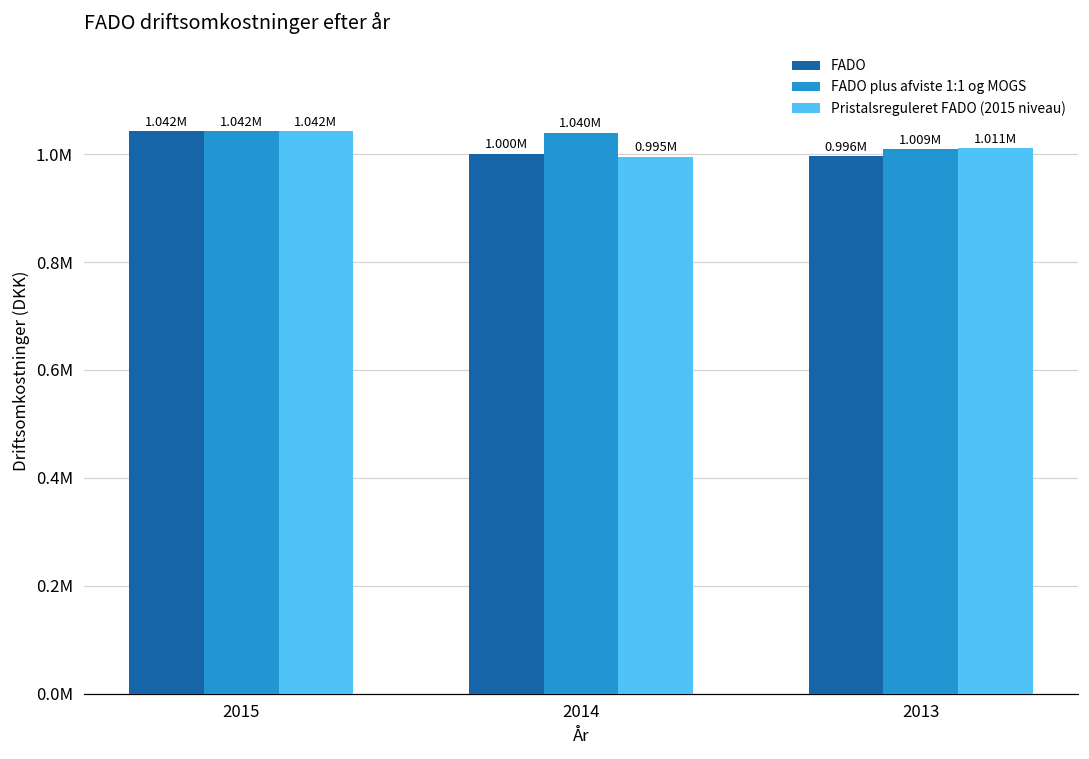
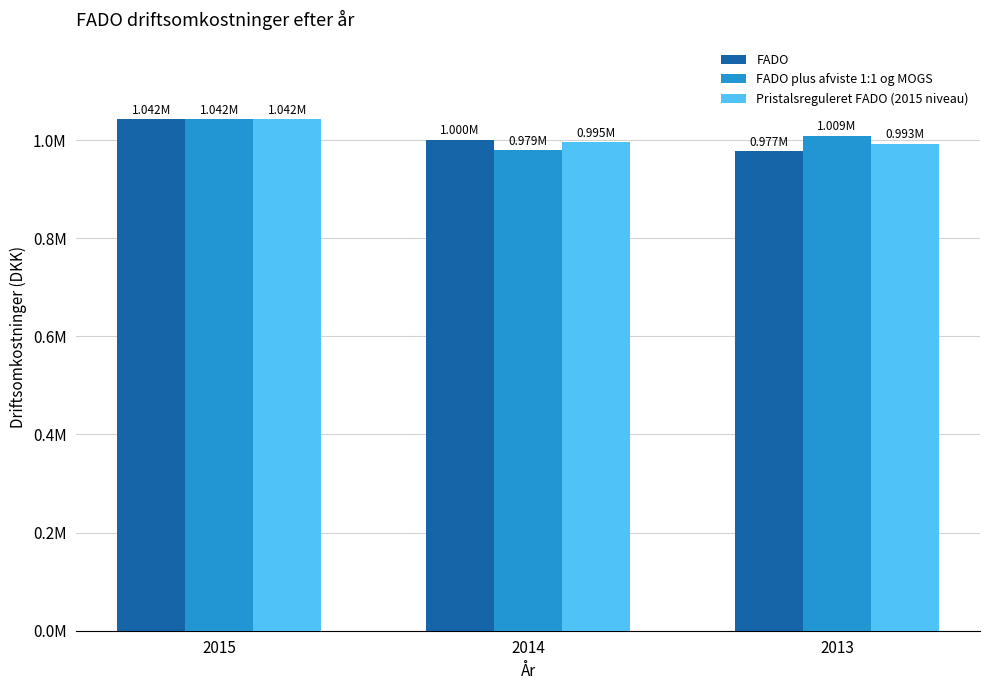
  {
    "FADO": {
      "2015": "1.042M",
      "2014": "1.000M",
-     "2013": "0.996M"
+     "2013": "0.977M"
    },
    "FADO plus afviste 1:1 og MOGS": {
      "2015": "1.042M",
-     "2014": "1.040M",
+     "2014": "0.979M",
      "2013": "1.009M"
    },
    "Pristalsreguleret FADO (2015 niveau)": {
      "2015": "1.042M",
      "2014": "0.995M",
-     "2013": "1.011M"
+     "2013": "0.993M"
    }
  }
